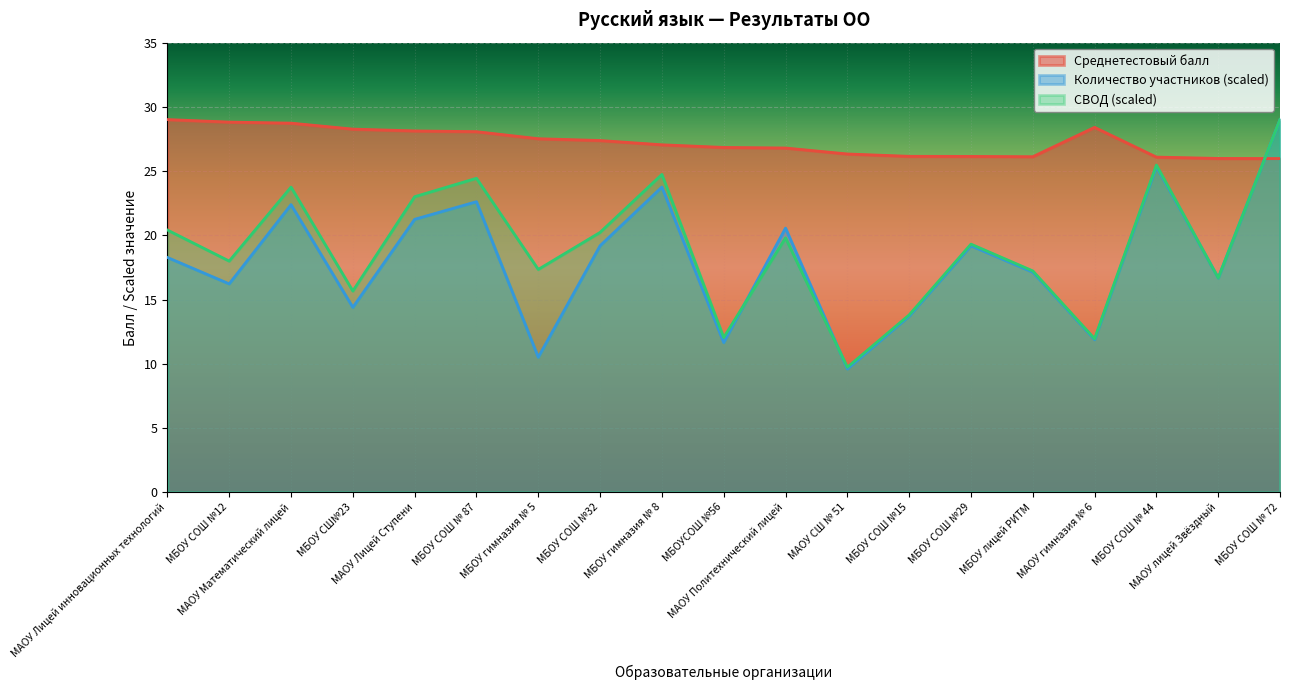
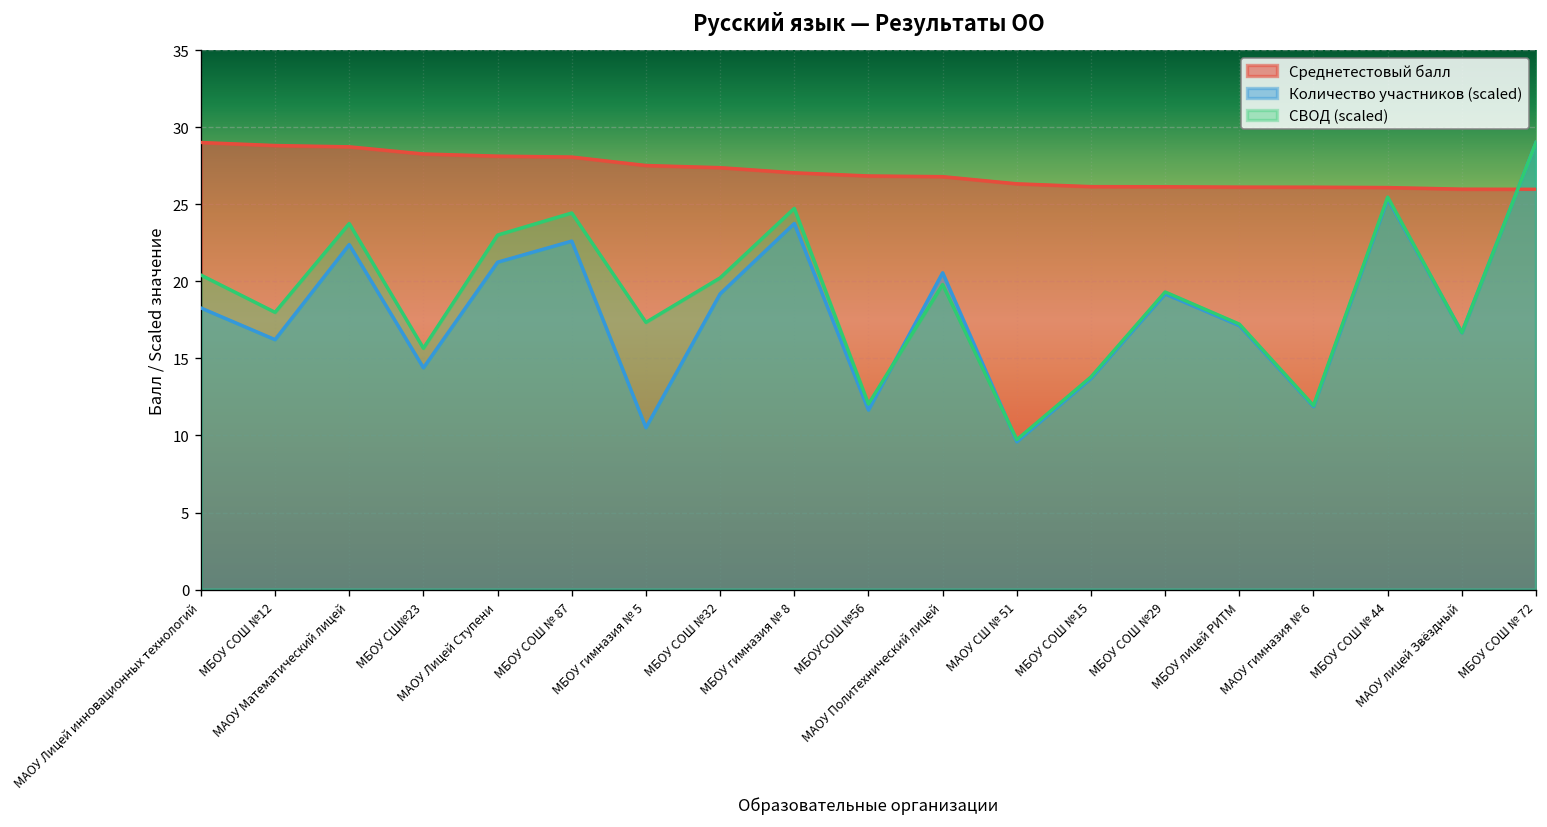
  {
    "Среднетестовый балл": {
      "МАОУ Лицей инновационных технологий": 29.0,
      "МБОУ СОШ №12": 28.8,
      "МАОУ Математический лицей": 28.7,
      "МБОУ СШ№23": 28.3,
      "МАОУ Лицей Ступени": 28.1,
      "МБОУ СОШ № 87": 28.1,
      "МБОУ гимназия № 5": 27.5,
      "МБОУ СОШ №32": 27.4,
      "МБОУ гимназия № 8": 27.0,
      "МБОУСОШ №56": 26.8,
      "МАОУ Политехнический лицей": 26.8,
      "МАОУ СШ № 51": 26.3,
      "МБОУ СОШ №15": 26.2,
      "МБОУ СОШ №29": 26.1,
      "МБОУ лицей РИТМ": 26.1,
-     "МАОУ гимназия № 6": 28.4,
+     "МАОУ гимназия № 6": 26.1,
      "МБОУ СОШ № 44": 26.1,
      "МАОУ лицей Звёздный": 26.0,
      "МБОУ СОШ № 72": 26.0
    },
    "Количество участников (scaled)": {
      "МАОУ Лицей инновационных технологий": 18.3,
      "МБОУ СОШ №12": 16.2,
      "МАОУ Математический лицей": 22.4,
      "МБОУ СШ№23": 14.4,
      "МАОУ Лицей Ступени": 21.2,
      "МБОУ СОШ № 87": 22.6,
      "МБОУ гимназия № 5": 10.5,
      "МБОУ СОШ №32": 19.2,
      "МБОУ гимназия № 8": 23.8,
      "МБОУСОШ №56": 11.7,
      "МАОУ Политехнический лицей": 20.6
    },
    "СВОД (scaled)": {
      "МАОУ Лицей инновационных технологий": 20.4,
      "МБОУ СОШ №12": 18.0,
      "МАОУ Математический лицей": 23.8,
      "МБОУ СШ№23": 15.7,
      "МАОУ Лицей Ступени": 23.0,
      "МБОУ СОШ № 87": 24.4,
      "МБОУ гимназия № 5": 17.3,
      "МБОУ СОШ №32": 20.2,
      "МБОУ гимназия № 8": 24.7,
      "МБОУСОШ №56": 12.0,
      "МАОУ Политехнический лицей": 19.8
    }
  }
